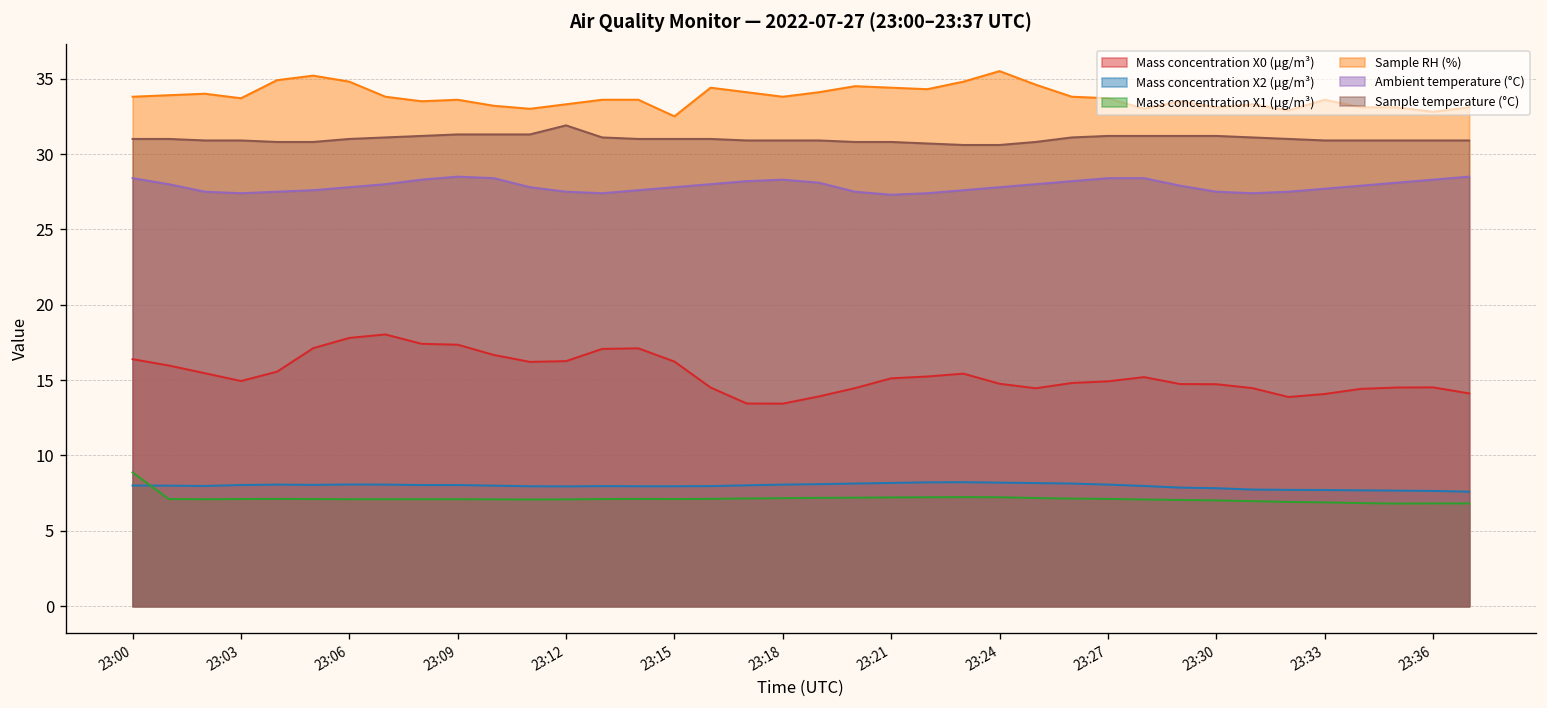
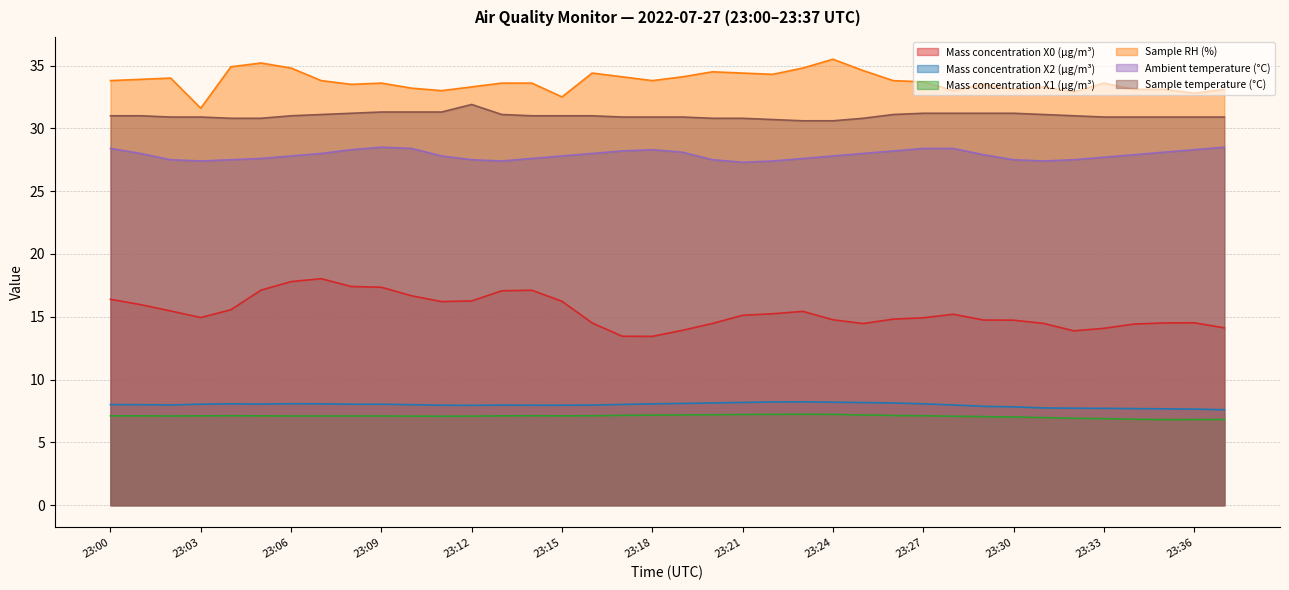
  {
    "Mass concentration X0 (μg/m³)": {
      "23:00": 16.4,
      "23:03": 14.9,
      "23:06": 17.8,
      "23:09": 17.4,
      "23:12": 16.3,
      "23:15": 16.2,
      "23:18": 13.4,
      "23:21": 15.1,
      "23:24": 14.8,
      "23:27": 14.9,
      "23:30": 14.7,
      "23:33": 14.1,
      "23:36": 14.5
    },
    "Mass concentration X2 (μg/m³)": {
      "23:00": 8.0,
      "23:03": 8.0,
      "23:06": 8.1,
      "23:09": 8.0,
      "23:12": 8.0,
      "23:15": 8.0,
      "23:18": 8.1,
      "23:21": 8.2,
      "23:24": 8.2,
      "23:27": 8.1,
      "23:30": 7.8,
      "23:33": 7.7,
      "23:36": 7.7
    },
    "Mass concentration X1 (μg/m³)": {
-     "23:00": 8.9,
+     "23:00": 7.1,
      "23:03": 7.1,
      "23:06": 7.1,
      "23:09": 7.1,
      "23:12": 7.1,
      "23:15": 7.1,
      "23:18": 7.2,
      "23:21": 7.2,
      "23:24": 7.2,
      "23:27": 7.1,
      "23:30": 7.0,
      "23:33": 6.9,
      "23:36": 6.8
    },
    "Sample RH (%)": {
      "23:00": 33.8,
-     "23:03": 33.7,
+     "23:03": 31.6,
      "23:06": 34.8,
      "23:09": 33.6,
      "23:12": 33.3,
      "23:15": 32.5,
      "23:18": 33.8,
      "23:21": 34.4,
      "23:24": 35.5
    },
    "Ambient temperature (°C)": {
      "23:00": 28.4,
      "23:03": 27.4,
      "23:06": 27.8,
      "23:09": 28.5,
      "23:12": 27.5,
      "23:15": 27.8,
      "23:18": 28.3,
      "23:21": 27.3,
      "23:24": 27.8,
      "23:27": 28.4,
      "23:30": 27.5,
      "23:33": 27.7,
      "23:36": 28.3
    },
    "Sample temperature (°C)": {
      "23:00": 31.0,
      "23:03": 30.9,
      "23:06": 31.0,
      "23:09": 31.3,
      "23:12": 31.9,
      "23:15": 31.0,
      "23:18": 30.9,
      "23:21": 30.8,
      "23:24": 30.6,
      "23:27": 31.2,
      "23:30": 31.2,
      "23:33": 30.9,
      "23:36": 30.9
    }
  }
